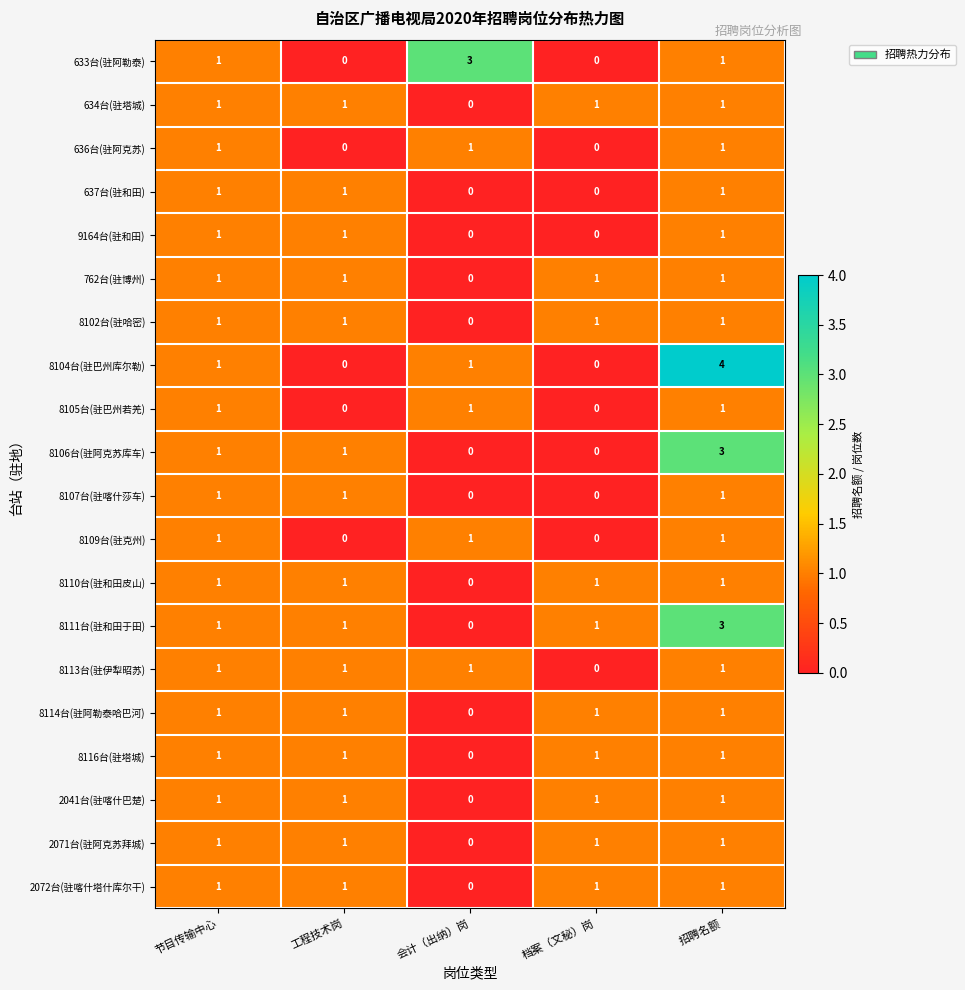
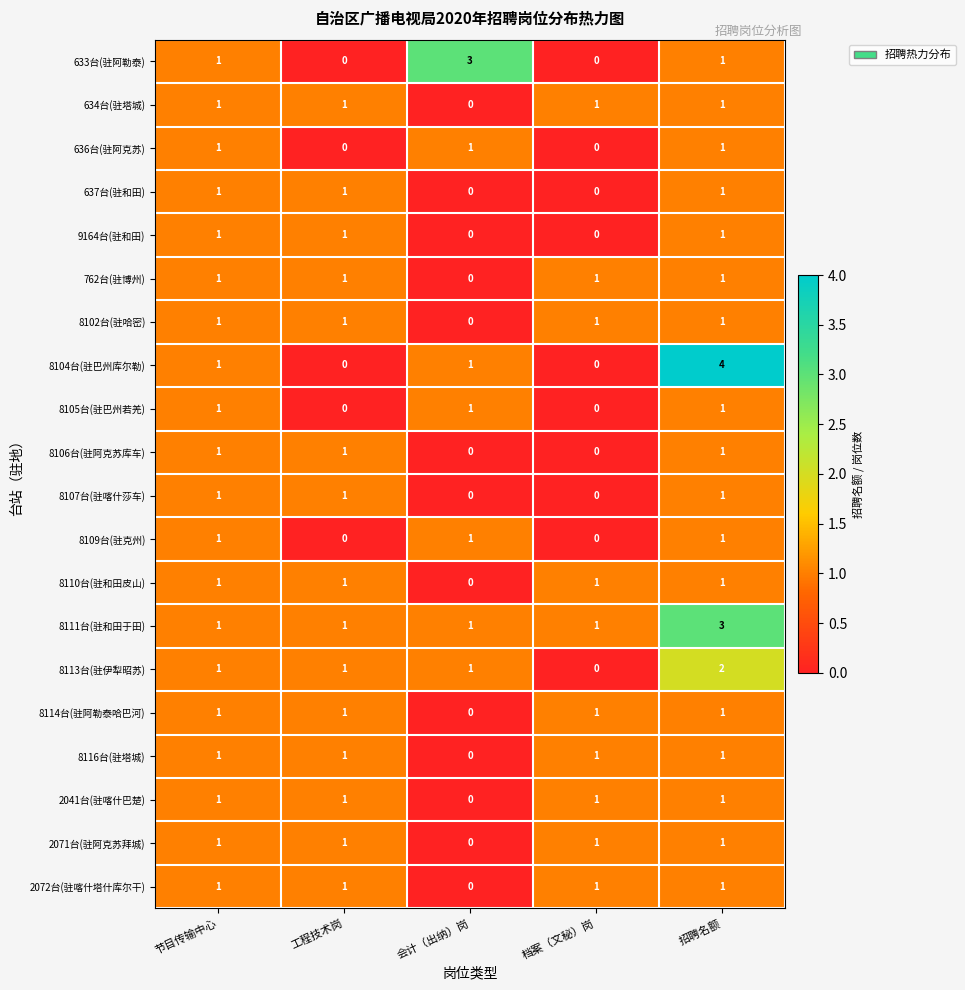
  {
    "633台(驻阿勒泰)": {
      "节目传输中心": 1,
      "工程技术岗": 0,
      "会计（出纳）岗": 3,
      "档案（文秘）岗": 0,
      "招聘名额": 1
    },
    "634台(驻塔城)": {
      "节目传输中心": 1,
      "工程技术岗": 1,
      "会计（出纳）岗": 0,
      "档案（文秘）岗": 1,
      "招聘名额": 1
    },
    "636台(驻阿克苏)": {
      "节目传输中心": 1,
      "工程技术岗": 0,
      "会计（出纳）岗": 1,
      "档案（文秘）岗": 0,
      "招聘名额": 1
    },
    "637台(驻和田)": {
      "节目传输中心": 1,
      "工程技术岗": 1,
      "会计（出纳）岗": 0,
      "档案（文秘）岗": 0,
      "招聘名额": 1
    },
    "9164台(驻和田)": {
      "节目传输中心": 1,
      "工程技术岗": 1,
      "会计（出纳）岗": 0,
      "档案（文秘）岗": 0,
      "招聘名额": 1
    },
    "762台(驻博州)": {
      "节目传输中心": 1,
      "工程技术岗": 1,
      "会计（出纳）岗": 0,
      "档案（文秘）岗": 1,
      "招聘名额": 1
    },
    "8102台(驻哈密)": {
      "节目传输中心": 1,
      "工程技术岗": 1,
      "会计（出纳）岗": 0,
      "档案（文秘）岗": 1,
      "招聘名额": 1
    },
    "8104台(驻巴州库尔勒)": {
      "节目传输中心": 1,
      "工程技术岗": 0,
      "会计（出纳）岗": 1,
      "档案（文秘）岗": 0,
      "招聘名额": 4
    },
    "8105台(驻巴州若羌)": {
      "节目传输中心": 1,
      "工程技术岗": 0,
      "会计（出纳）岗": 1,
      "档案（文秘）岗": 0,
      "招聘名额": 1
    },
    "8106台(驻阿克苏库车)": {
      "节目传输中心": 1,
      "工程技术岗": 1,
      "会计（出纳）岗": 0,
      "档案（文秘）岗": 0,
-     "招聘名额": 3
+     "招聘名额": 1
    },
    "8107台(驻喀什莎车)": {
      "节目传输中心": 1,
      "工程技术岗": 1,
      "会计（出纳）岗": 0,
      "档案（文秘）岗": 0,
      "招聘名额": 1
    },
    "8109台(驻克州)": {
      "节目传输中心": 1,
      "工程技术岗": 0,
      "会计（出纳）岗": 1,
      "档案（文秘）岗": 0,
      "招聘名额": 1
    },
    "8110台(驻和田皮山)": {
      "节目传输中心": 1,
      "工程技术岗": 1,
      "会计（出纳）岗": 0,
      "档案（文秘）岗": 1,
      "招聘名额": 1
    },
    "8111台(驻和田于田)": {
      "节目传输中心": 1,
      "工程技术岗": 1,
-     "会计（出纳）岗": 0,
+     "会计（出纳）岗": 1,
      "档案（文秘）岗": 1,
      "招聘名额": 3
    },
    "8113台(驻伊犁昭苏)": {
      "节目传输中心": 1,
      "工程技术岗": 1,
      "会计（出纳）岗": 1,
      "档案（文秘）岗": 0,
-     "招聘名额": 1
+     "招聘名额": 2
    },
    "8114台(驻阿勒泰哈巴河)": {
      "节目传输中心": 1,
      "工程技术岗": 1,
      "会计（出纳）岗": 0,
      "档案（文秘）岗": 1,
      "招聘名额": 1
    },
    "8116台(驻塔城)": {
      "节目传输中心": 1,
      "工程技术岗": 1,
      "会计（出纳）岗": 0,
      "档案（文秘）岗": 1,
      "招聘名额": 1
    },
    "2041台(驻喀什巴楚)": {
      "节目传输中心": 1,
      "工程技术岗": 1,
      "会计（出纳）岗": 0,
      "档案（文秘）岗": 1,
      "招聘名额": 1
    },
    "2071台(驻阿克苏拜城)": {
      "节目传输中心": 1,
      "工程技术岗": 1,
      "会计（出纳）岗": 0,
      "档案（文秘）岗": 1,
      "招聘名额": 1
    },
    "2072台(驻喀什塔什库尔干)": {
      "节目传输中心": 1,
      "工程技术岗": 1,
      "会计（出纳）岗": 0,
      "档案（文秘）岗": 1,
      "招聘名额": 1
    }
  }
